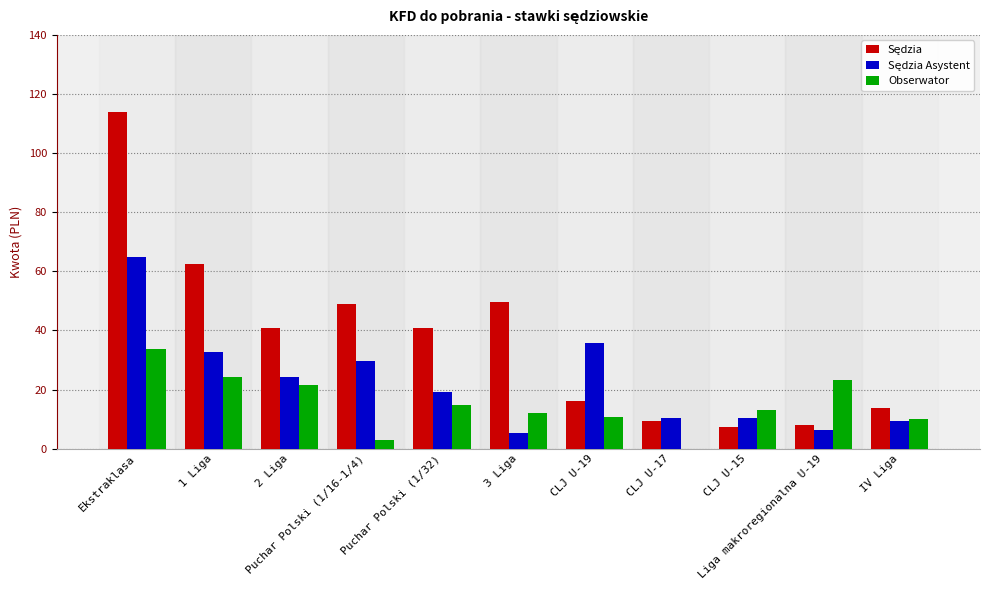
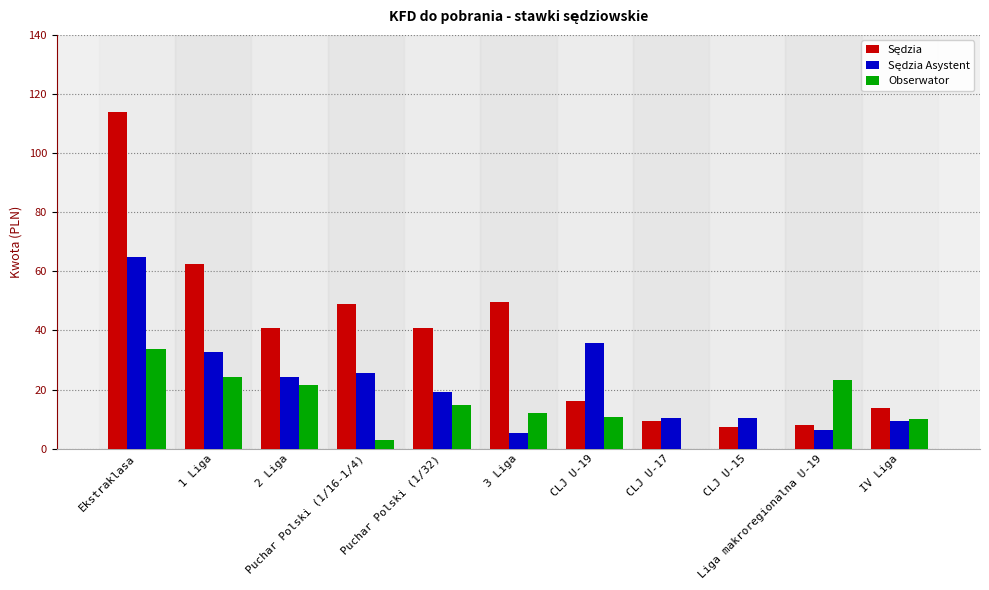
  {
    "Sędzia": {
      "Ekstraklasa": 114,
      "1 Liga": 62,
      "2 Liga": 41,
      "Puchar Polski (1/16-1/4)": 49,
      "Puchar Polski (1/32)": 41,
      "3 Liga": 50,
      "CLJ U-19": 16,
      "CLJ U-17": 9,
      "CLJ U-15": 7,
      "Liga makroregionalna U-19": 8,
      "IV Liga": 14
    },
    "Sędzia Asystent": {
      "Ekstraklasa": 65,
      "1 Liga": 33,
      "2 Liga": 24,
-     "Puchar Polski (1/16-1/4)": 30,
+     "Puchar Polski (1/16-1/4)": 26,
      "Puchar Polski (1/32)": 19,
      "3 Liga": 5,
      "CLJ U-19": 36,
      "CLJ U-17": 10,
      "CLJ U-15": 10,
      "Liga makroregionalna U-19": 6,
      "IV Liga": 9
    },
    "Obserwator": {
      "Ekstraklasa": 34,
      "1 Liga": 24,
      "2 Liga": 22,
      "Puchar Polski (1/16-1/4)": 3,
      "Puchar Polski (1/32)": 15,
      "3 Liga": 12,
      "CLJ U-19": 11,
      "CLJ U-17": 0,
-     "CLJ U-15": 13,
+     "CLJ U-15": 0,
      "Liga makroregionalna U-19": 23,
      "IV Liga": 10
    }
  }
